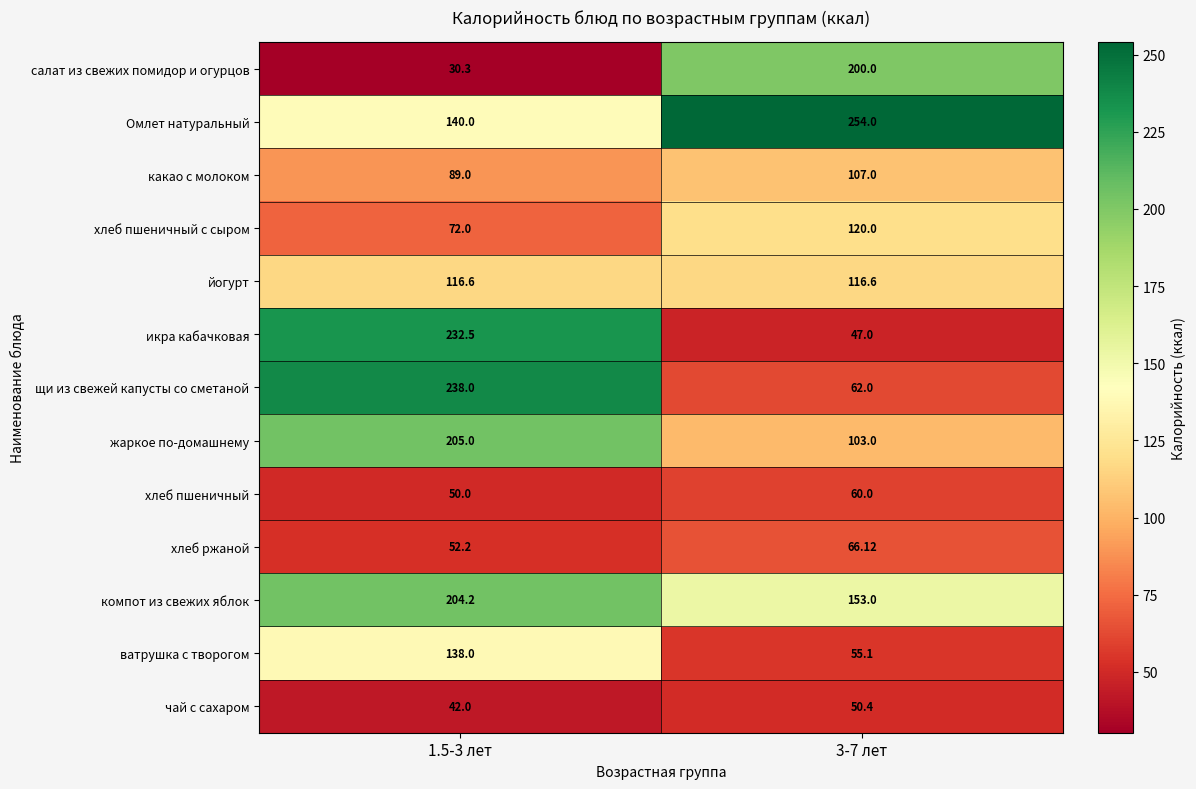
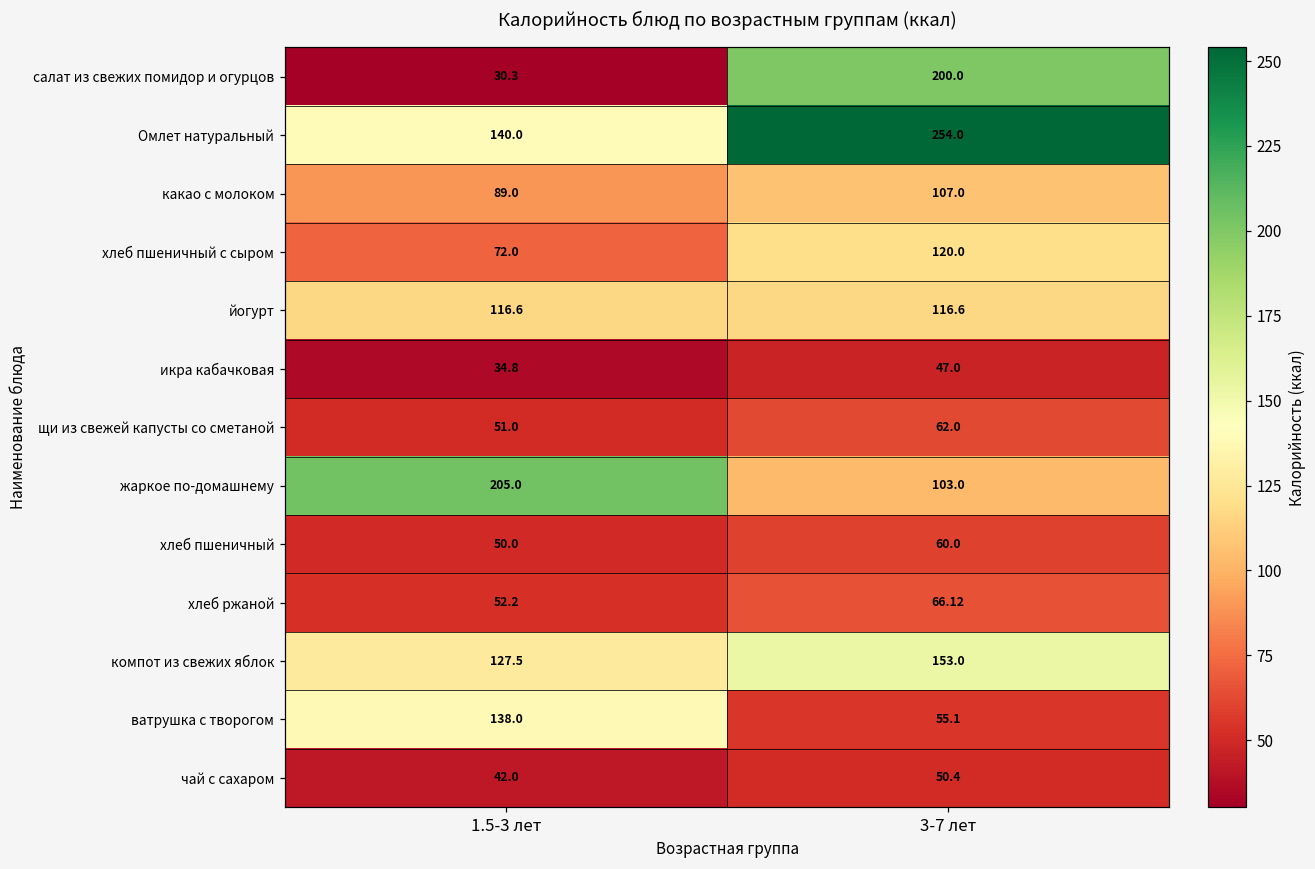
  {
    "салат из свежих помидор и огурцов": {
      "1.5-3 лет": 30.3,
      "3-7 лет": 200.0
    },
    "Омлет натуральный": {
      "1.5-3 лет": 140.0,
      "3-7 лет": 254.0
    },
    "какао с молоком": {
      "1.5-3 лет": 89.0,
      "3-7 лет": 107.0
    },
    "хлеб пшеничный с сыром": {
      "1.5-3 лет": 72.0,
      "3-7 лет": 120.0
    },
    "йогурт": {
      "1.5-3 лет": 116.6,
      "3-7 лет": 116.6
    },
    "икра кабачковая": {
-     "1.5-3 лет": 232.5,
+     "1.5-3 лет": 34.8,
      "3-7 лет": 47.0
    },
    "щи из свежей капусты со сметаной": {
-     "1.5-3 лет": 238.0,
+     "1.5-3 лет": 51.0,
      "3-7 лет": 62.0
    },
    "жаркое по-домашнему": {
      "1.5-3 лет": 205.0,
      "3-7 лет": 103.0
    },
    "хлеб пшеничный": {
      "1.5-3 лет": 50.0,
      "3-7 лет": 60.0
    },
    "хлеб ржаной": {
      "1.5-3 лет": 52.2,
      "3-7 лет": 66.12
    },
    "компот из свежих яблок": {
-     "1.5-3 лет": 204.2,
+     "1.5-3 лет": 127.5,
      "3-7 лет": 153.0
    },
    "ватрушка с творогом": {
      "1.5-3 лет": 138.0,
      "3-7 лет": 55.1
    },
    "чай с сахаром": {
      "1.5-3 лет": 42.0,
      "3-7 лет": 50.4
    }
  }
